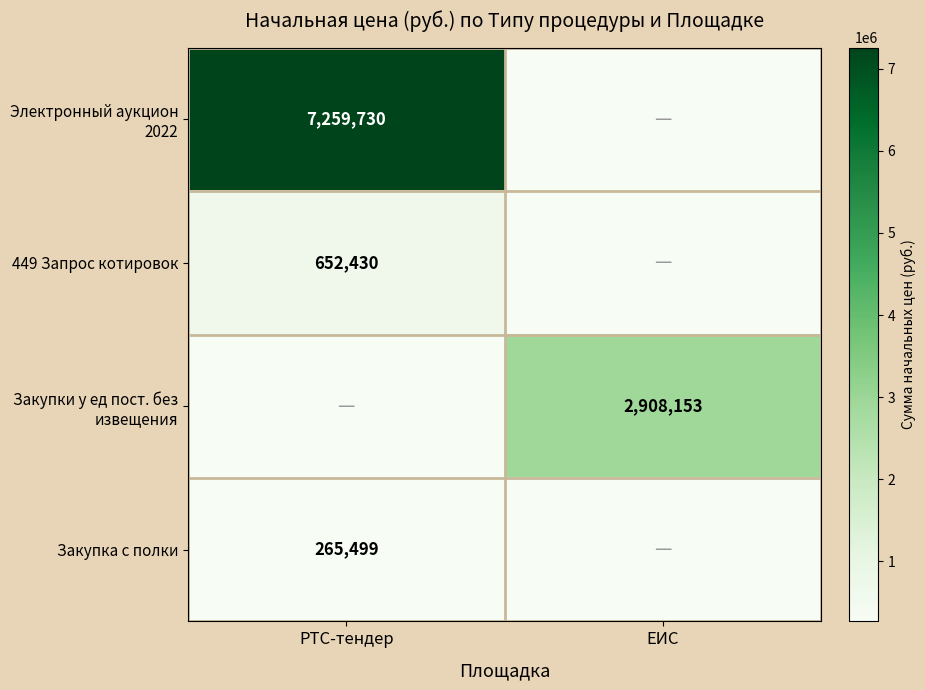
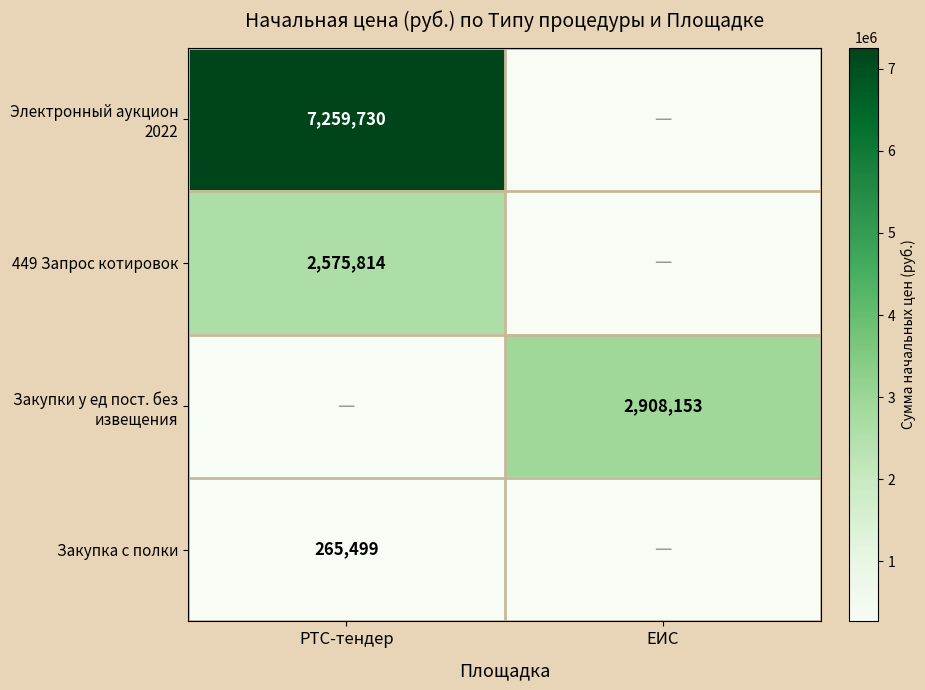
  {
    "Электронный аукцион 2022": {
      "РТС-тендер": "7,259,730"
    },
    "449 Запрос котировок": {
-     "РТС-тендер": "652,430"
+     "РТС-тендер": "2,575,814"
    },
    "Закупки у ед пост. без извещения": {
      "ЕИС": "2,908,153"
    },
    "Закупка с полки": {
      "РТС-тендер": "265,499"
    }
  }
